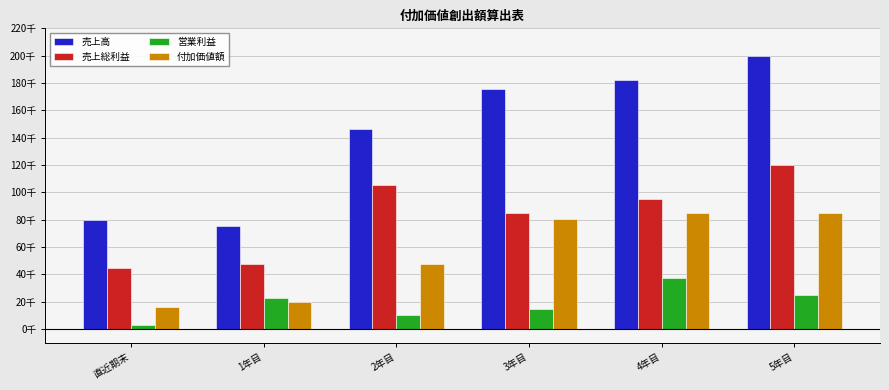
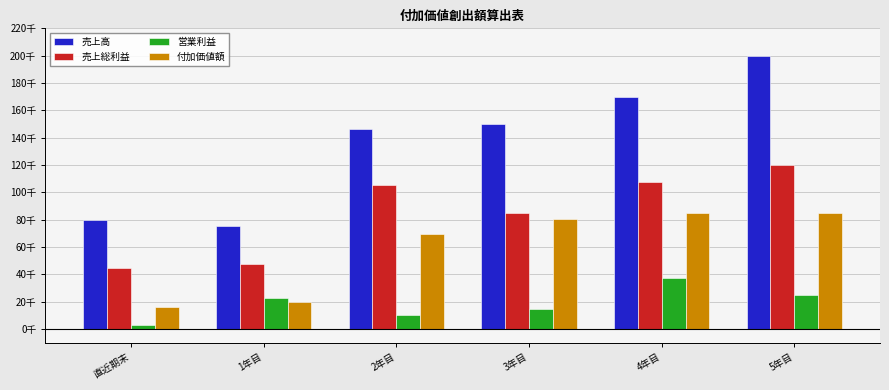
  {
    "売上高": {
      "直近期末": "80千",
      "1年目": "75千",
      "2年目": "146千",
-     "3年目": "176千",
-     "4年目": "182千",
+     "3年目": "150千",
+     "4年目": "170千",
      "5年目": "200千"
    },
    "売上総利益": {
      "直近期末": "45千",
      "1年目": "48千",
      "2年目": "105千",
      "3年目": "85千",
-     "4年目": "95千",
+     "4年目": "108千",
      "5年目": "120千"
    },
    "営業利益": {
      "直近期末": "3千",
      "1年目": "23千",
      "2年目": "10千",
      "3年目": "15千",
      "4年目": "37千",
      "5年目": "25千"
    },
    "付加価値額": {
      "直近期末": "16千",
      "1年目": "20千",
-     "2年目": "48千",
+     "2年目": "69千",
      "3年目": "81千",
      "4年目": "85千",
      "5年目": "85千"
    }
  }
